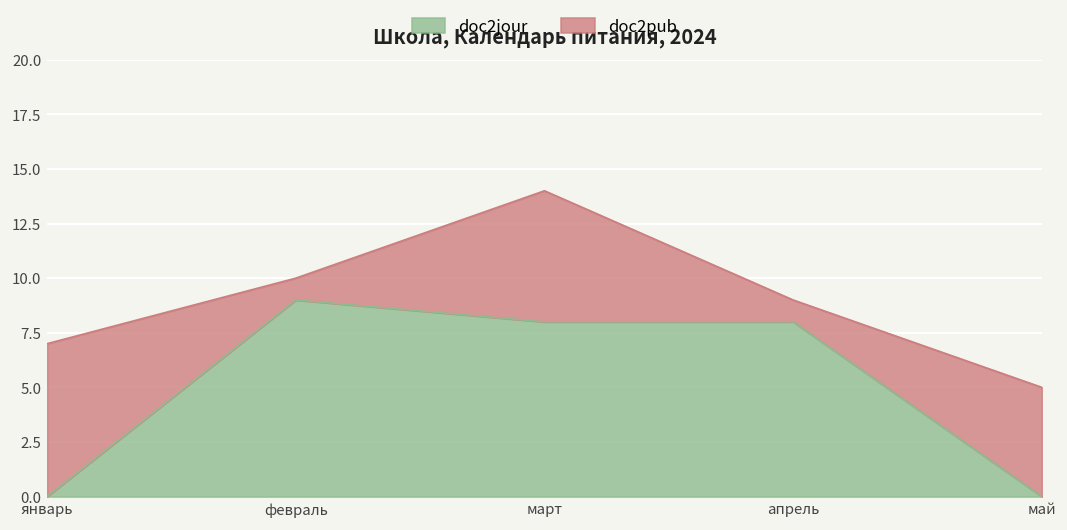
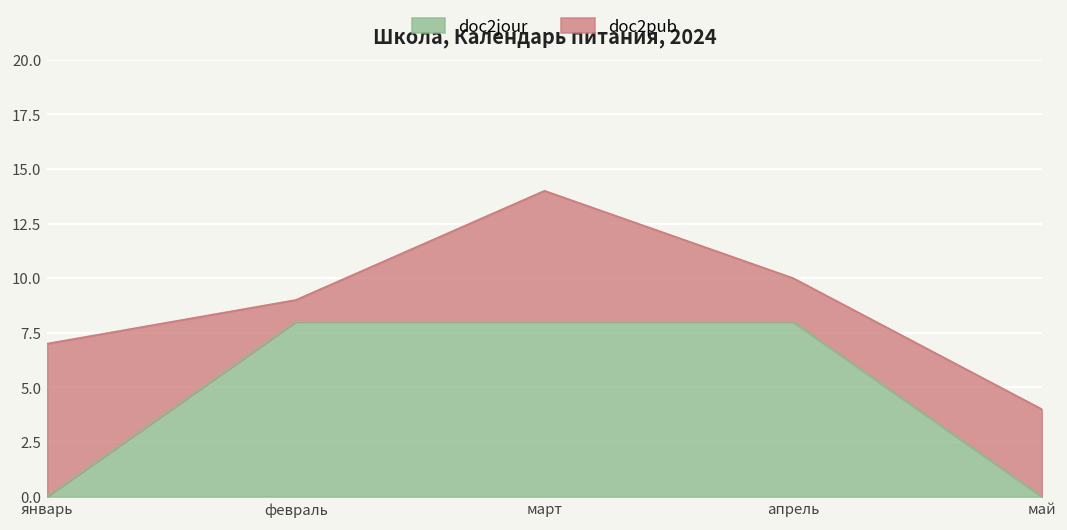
  {
    "doc2jour": {
      "январь": 0,
-     "февраль": 9,
+     "февраль": 8,
      "март": 8,
      "апрель": 8,
      "май": 0
    },
    "doc2pub": {
      "январь": 7,
      "февраль": 1,
      "март": 6,
-     "апрель": 1,
-     "май": 5
+     "апрель": 2,
+     "май": 4
    }
  }
